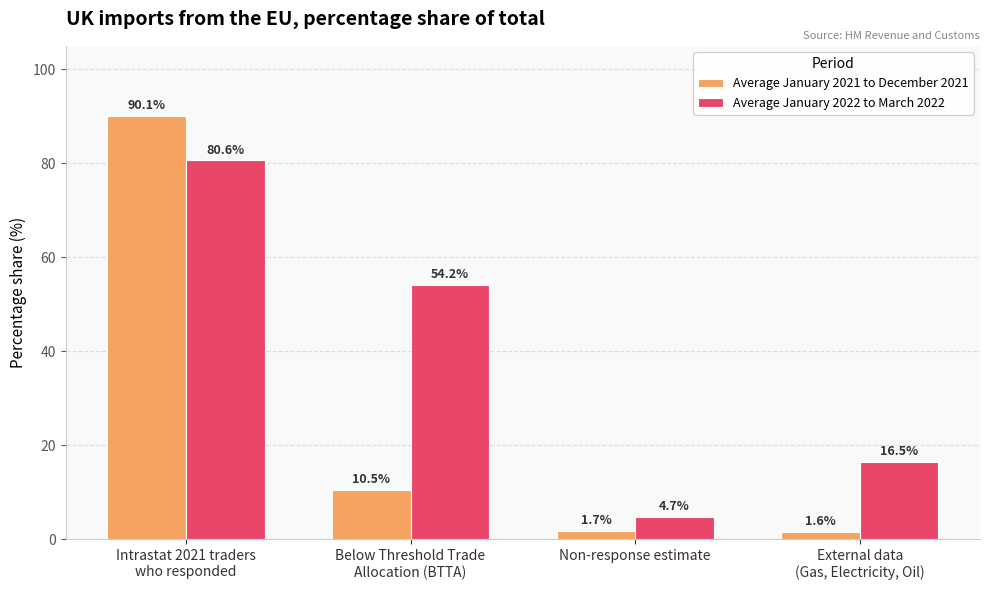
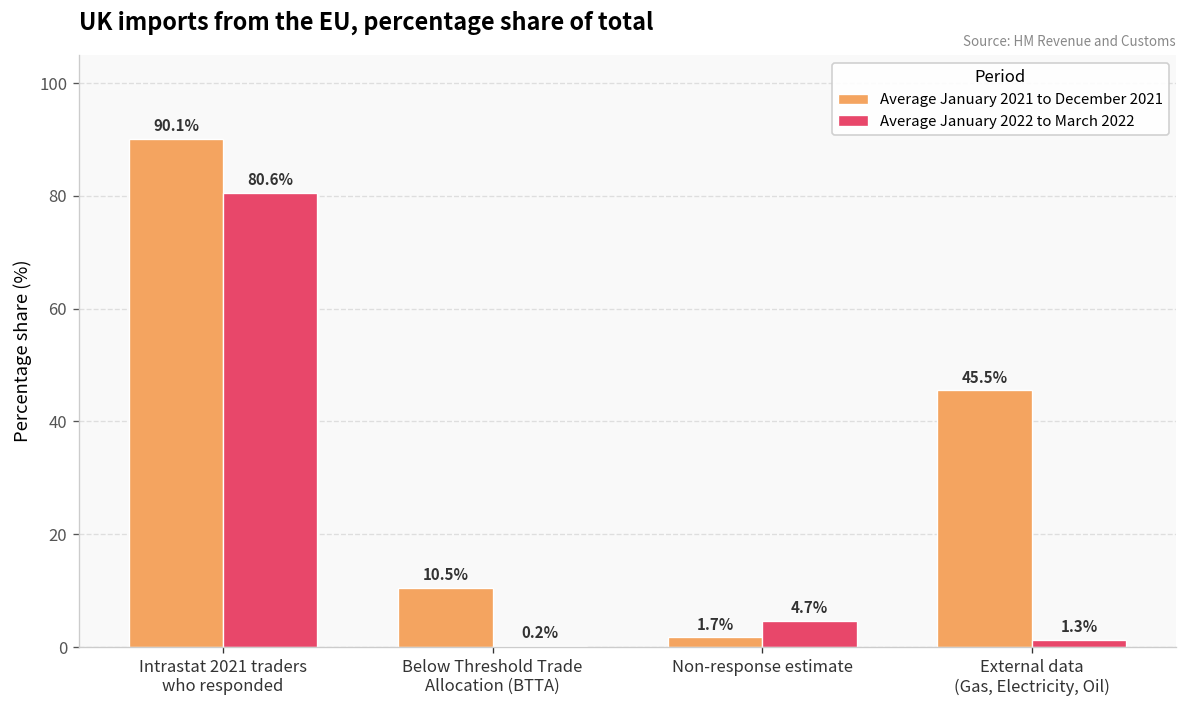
  {
    "Average January 2021 to December 2021": {
      "Intrastat 2021 traders who responded": "90.1%",
      "Below Threshold Trade Allocation (BTTA)": "10.5%",
      "Non-response estimate": "1.7%",
-     "External data (Gas, Electricity, Oil)": "1.6%"
+     "External data (Gas, Electricity, Oil)": "45.5%"
    },
    "Average January 2022 to March 2022": {
      "Intrastat 2021 traders who responded": "80.6%",
-     "Below Threshold Trade Allocation (BTTA)": "54.2%",
+     "Below Threshold Trade Allocation (BTTA)": "0.2%",
      "Non-response estimate": "4.7%",
-     "External data (Gas, Electricity, Oil)": "16.5%"
+     "External data (Gas, Electricity, Oil)": "1.3%"
    }
  }
